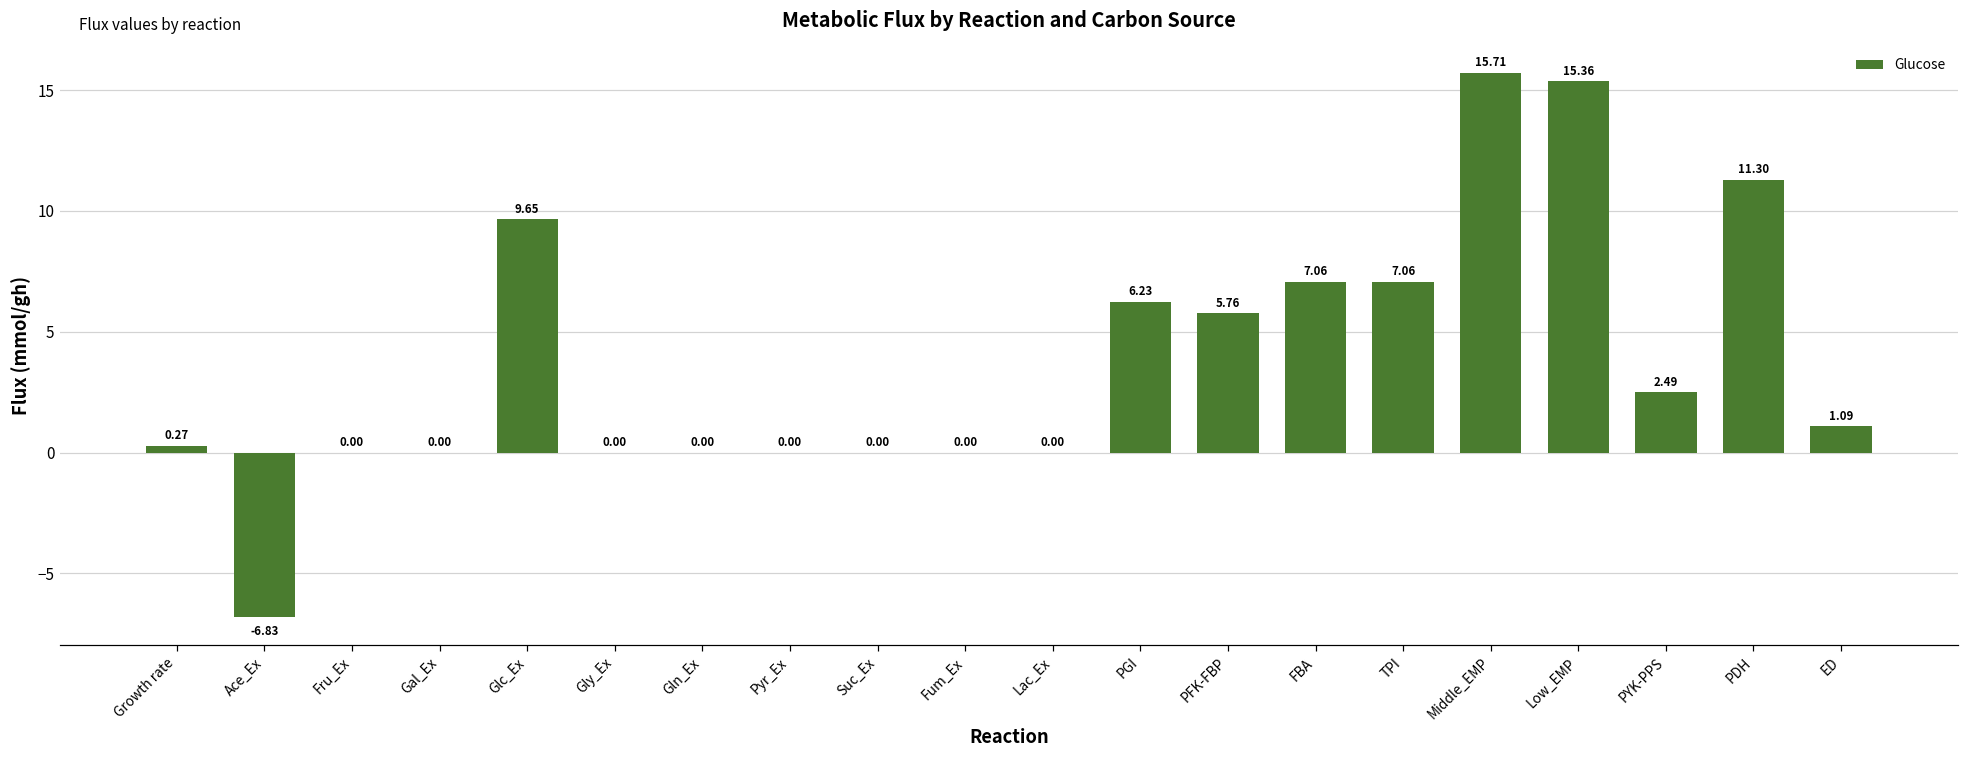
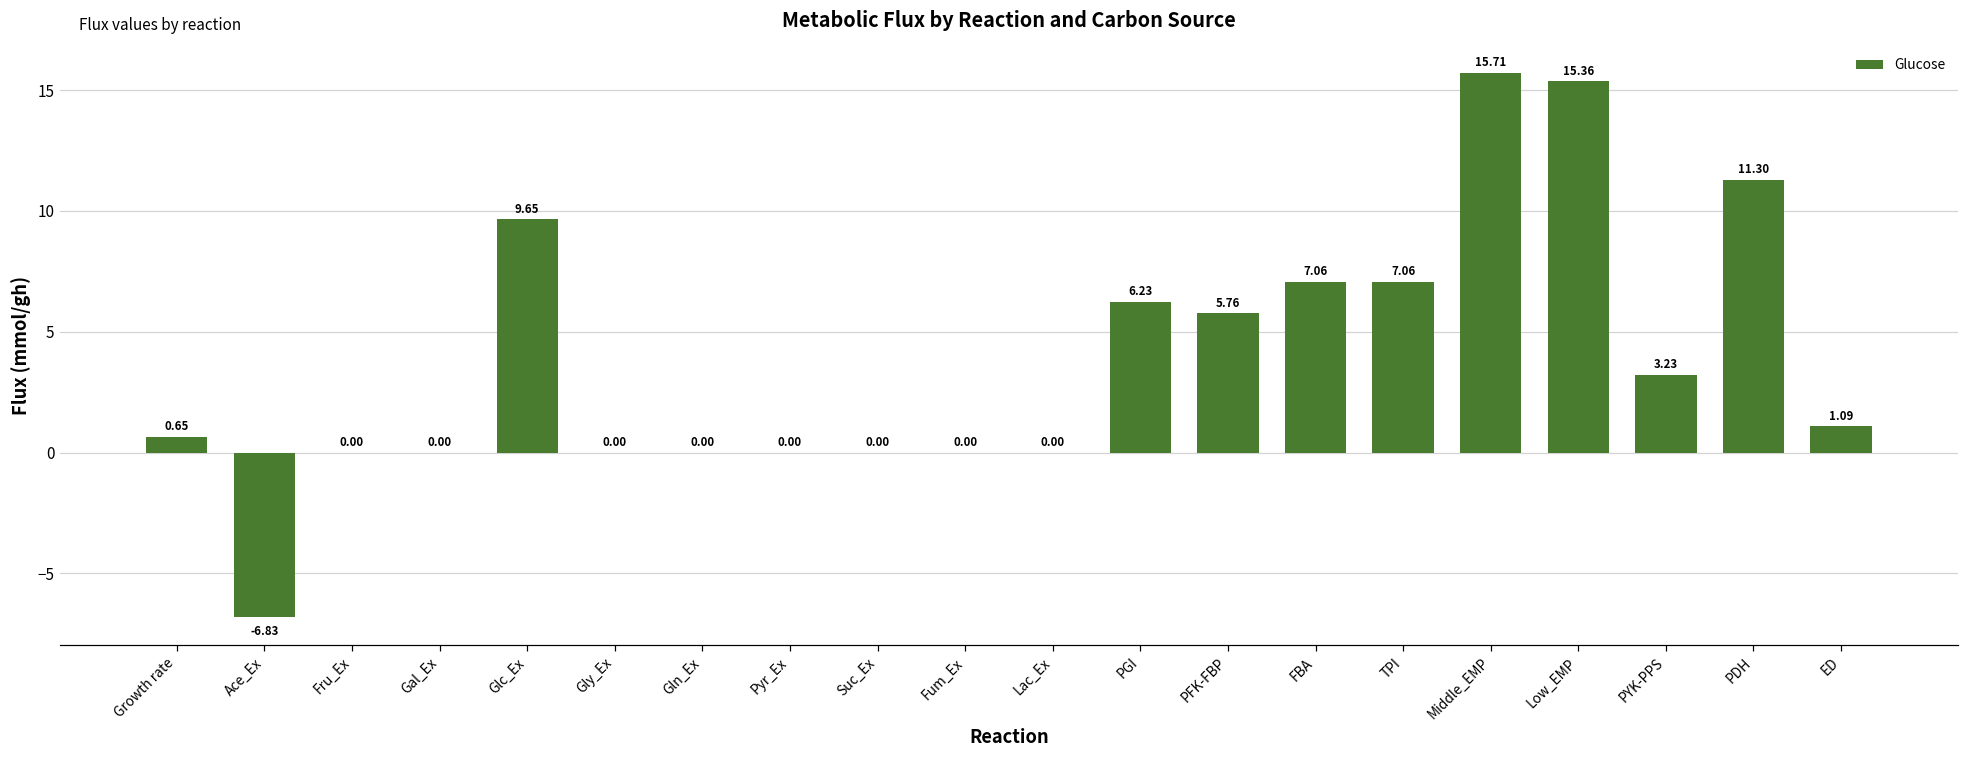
  {
-   "Growth rate": 0.27,
+   "Growth rate": 0.65,
    "Ace_Ex": -6.83,
    "Fru_Ex": 0.00,
    "Gal_Ex": 0.00,
    "Glc_Ex": 9.65,
    "Gly_Ex": 0.00,
    "Gln_Ex": 0.00,
    "Pyr_Ex": 0.00,
    "Suc_Ex": 0.00,
    "Fum_Ex": 0.00,
    "Lac_Ex": 0.00,
    "PGI": 6.23,
    "PFK-FBP": 5.76,
    "FBA": 7.06,
    "TPI": 7.06,
    "Middle_EMP": 15.71,
    "Low_EMP": 15.36,
-   "PYK-PPS": 2.49,
+   "PYK-PPS": 3.23,
    "PDH": 11.30,
    "ED": 1.09
  }
